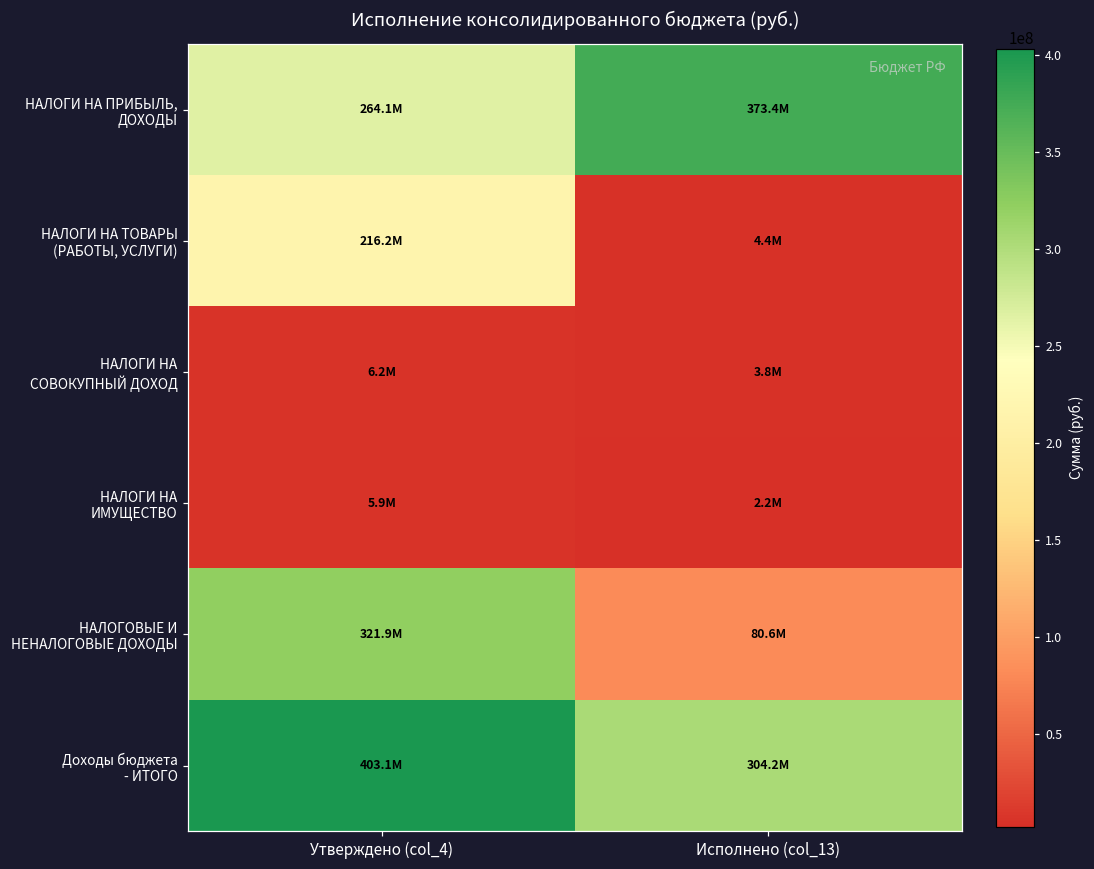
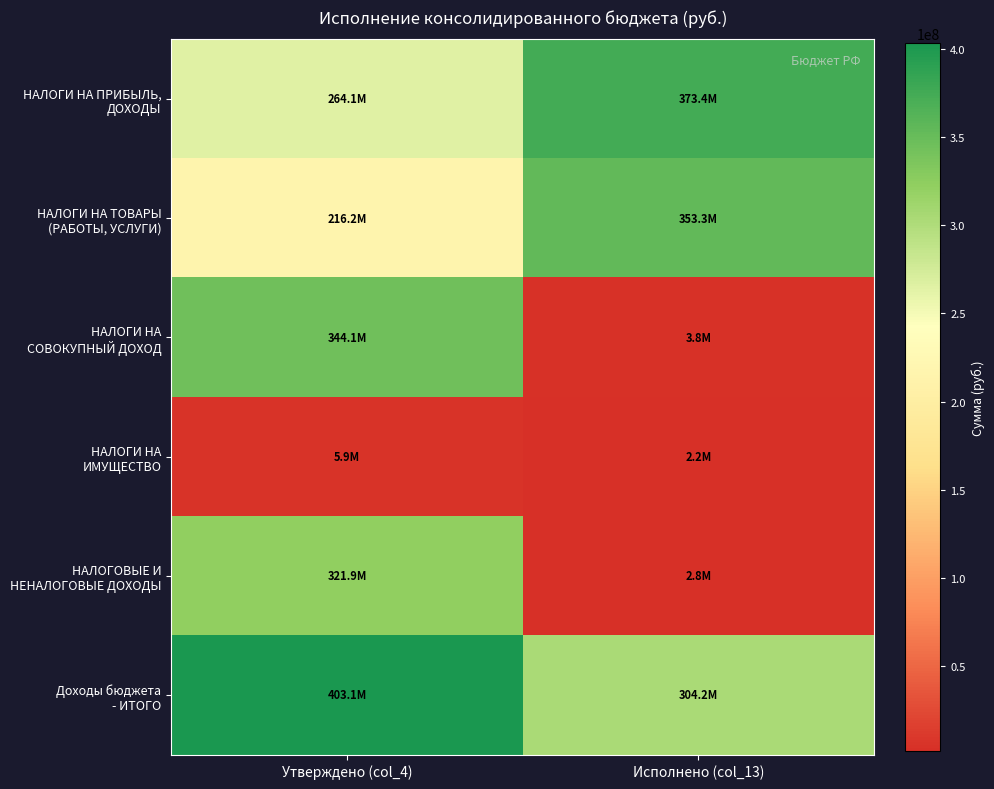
  {
    "НАЛОГИ НА ПРИБЫЛЬ, ДОХОДЫ": {
      "Утверждено (col_4)": "264.1M"
    },
    "НАЛОГИ НА ТОВАРЫ (РАБОТЫ, УСЛУГИ)": {
      "Утверждено (col_4)": "216.2M",
-     "Исполнено (col_13)": "4.4M"
+     "Исполнено (col_13)": "353.3M"
    },
    "НАЛОГИ НА СОВОКУПНЫЙ ДОХОД": {
-     "Утверждено (col_4)": "6.2M",
+     "Утверждено (col_4)": "344.1M",
      "Исполнено (col_13)": "3.8M"
    },
    "НАЛОГИ НА ИМУЩЕСТВО": {
      "Утверждено (col_4)": "5.9M",
      "Исполнено (col_13)": "2.2M"
    },
    "НАЛОГОВЫЕ И НЕНАЛОГОВЫЕ ДОХОДЫ": {
      "Утверждено (col_4)": "321.9M",
-     "Исполнено (col_13)": "80.6M"
+     "Исполнено (col_13)": "2.8M"
    },
    "Доходы бюджета - ИТОГО": {
      "Утверждено (col_4)": "403.1M",
      "Исполнено (col_13)": "304.2M"
    }
  }
